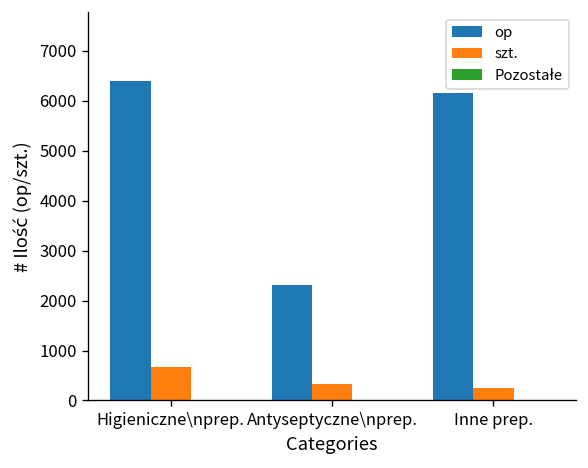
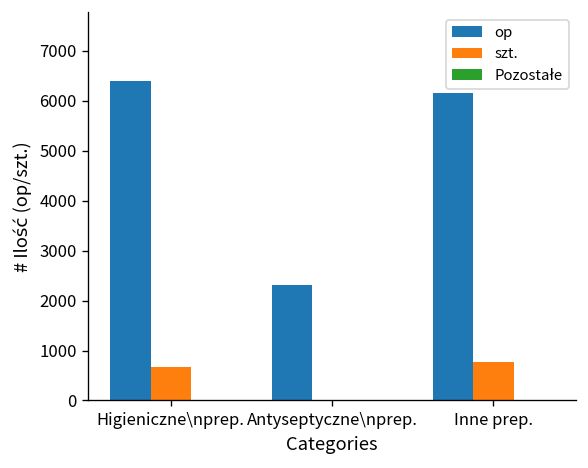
  {
    "op": {
      "Higieniczne\\nprep.": 6400,
      "Antyseptyczne\\nprep.": 2300
    },
    "szt.": {
      "Higieniczne\\nprep.": 700,
-     "Antyseptyczne\\nprep.": 300,
-     "Inne prep.": 300
+     "Antyseptyczne\\nprep.": 0,
+     "Inne prep.": 800
    },
    "Pozostałe": {
      "Higieniczne\\nprep.": 0,
      "Antyseptyczne\\nprep.": 0,
      "Inne prep.": 0
    }
  }
